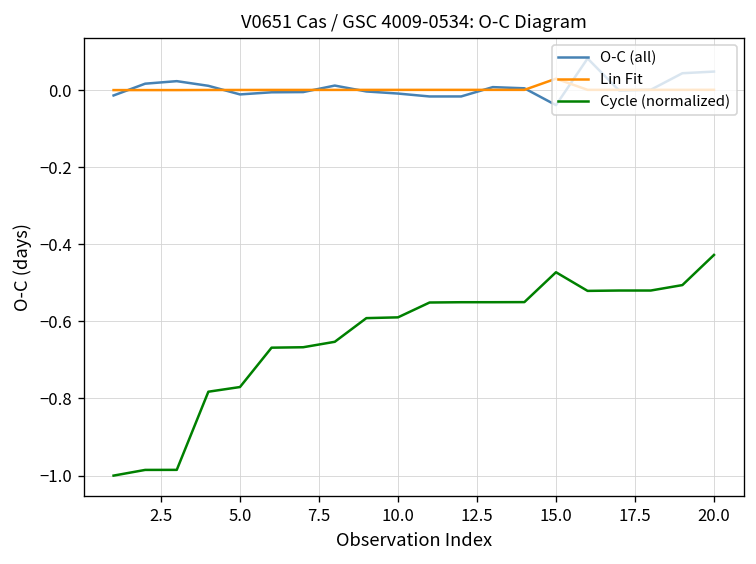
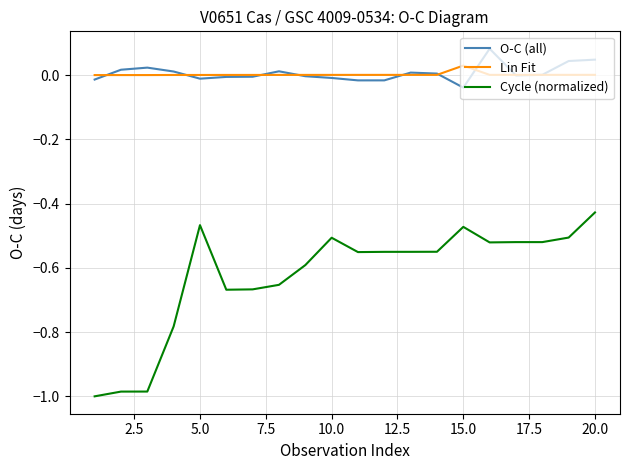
  {
    "O-C (all)": {
      "5.0": -0.01,
      "10.0": -0.01
    },
    "Lin Fit": {
      "5.0": 0.00,
      "10.0": 0.00
    },
    "Cycle (normalized)": {
-     "5.0": -0.77,
-     "10.0": -0.59,
+     "5.0": -0.47,
+     "10.0": -0.51,
      "15.0": -0.47,
      "20.0": -0.43
    }
  }
